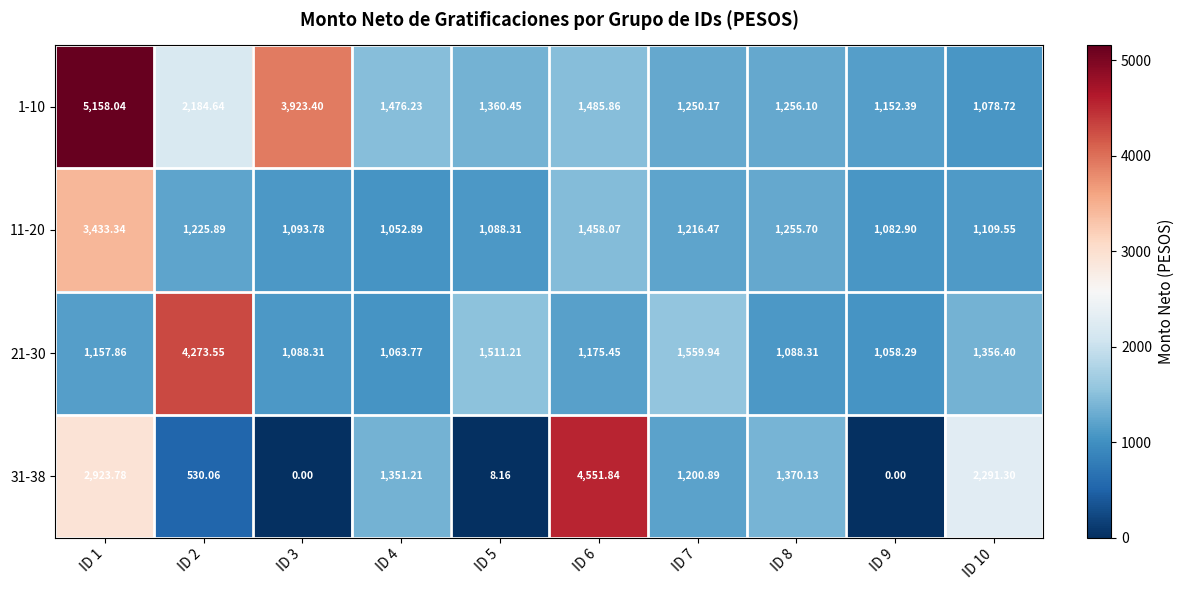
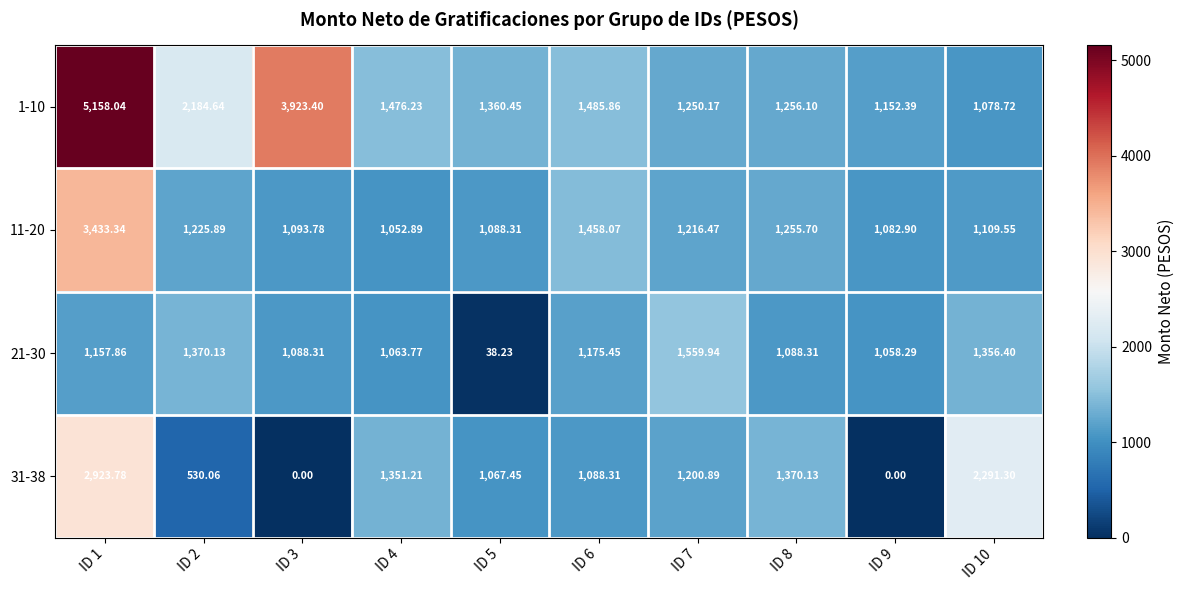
  {
    "1-10": {
      "ID 1": "5,158.04",
      "ID 3": "3,923.40",
      "ID 4": "1,476.23",
      "ID 5": "1,360.45",
      "ID 6": "1,485.86",
      "ID 7": "1,250.17",
      "ID 8": "1,256.10",
      "ID 9": "1,152.39",
      "ID 10": "1,078.72"
    },
    "11-20": {
      "ID 1": "3,433.34",
      "ID 2": "1,225.89",
      "ID 3": "1,093.78",
      "ID 4": "1,052.89",
      "ID 5": "1,088.31",
      "ID 6": "1,458.07",
      "ID 7": "1,216.47",
      "ID 8": "1,255.70",
      "ID 9": "1,082.90",
      "ID 10": "1,109.55"
    },
    "21-30": {
      "ID 1": "1,157.86",
-     "ID 2": "4,273.55",
+     "ID 2": "1,370.13",
      "ID 3": "1,088.31",
      "ID 4": "1,063.77",
-     "ID 5": "1,511.21",
+     "ID 5": "38.23",
      "ID 6": "1,175.45",
      "ID 7": "1,559.94",
      "ID 8": "1,088.31",
      "ID 9": "1,058.29",
      "ID 10": "1,356.40"
    },
    "31-38": {
      "ID 2": "530.06",
      "ID 3": "0.00",
      "ID 4": "1,351.21",
-     "ID 5": "8.16",
-     "ID 6": "4,551.84",
+     "ID 5": "1,067.45",
+     "ID 6": "1,088.31",
      "ID 7": "1,200.89",
      "ID 8": "1,370.13",
      "ID 9": "0.00"
    }
  }
